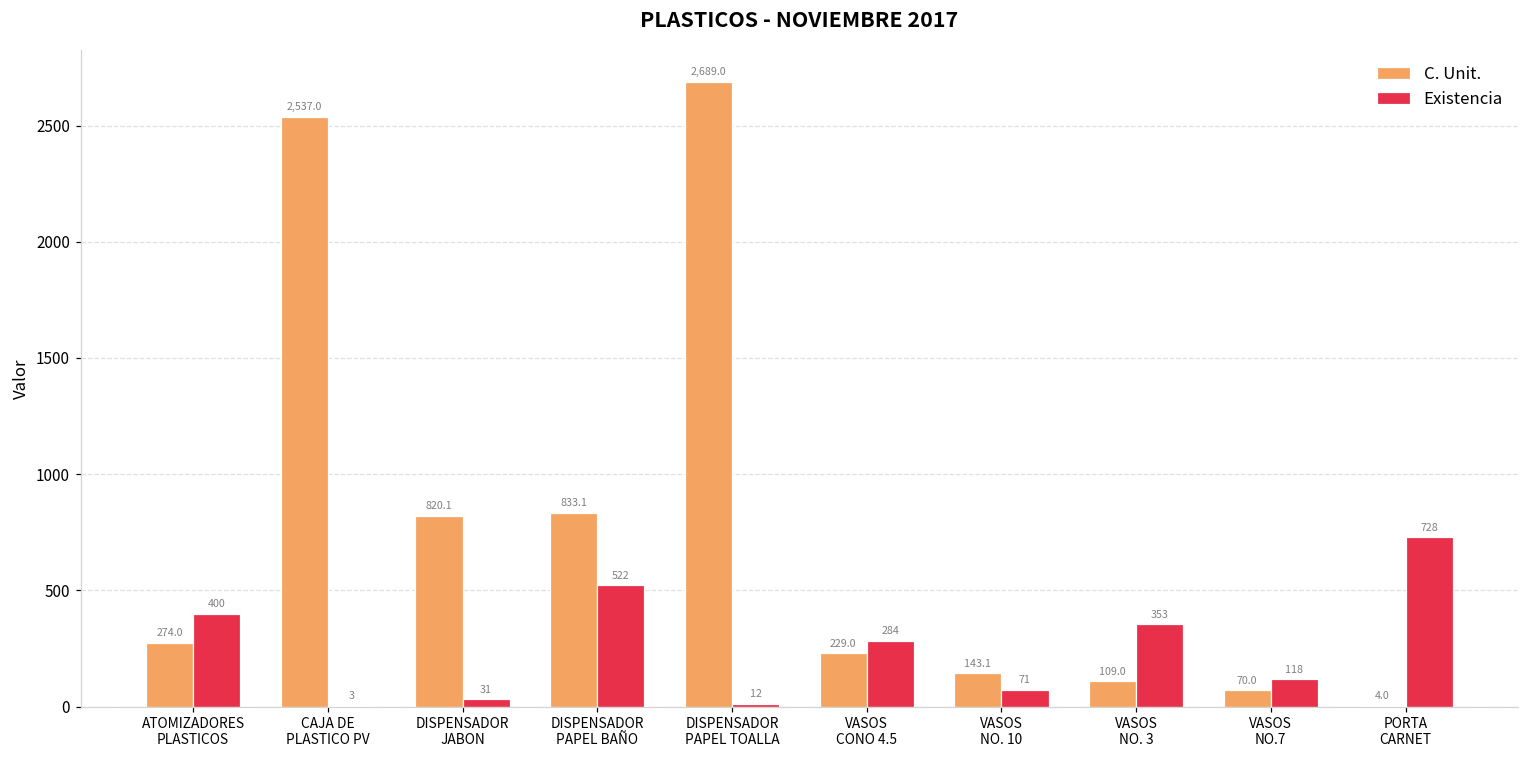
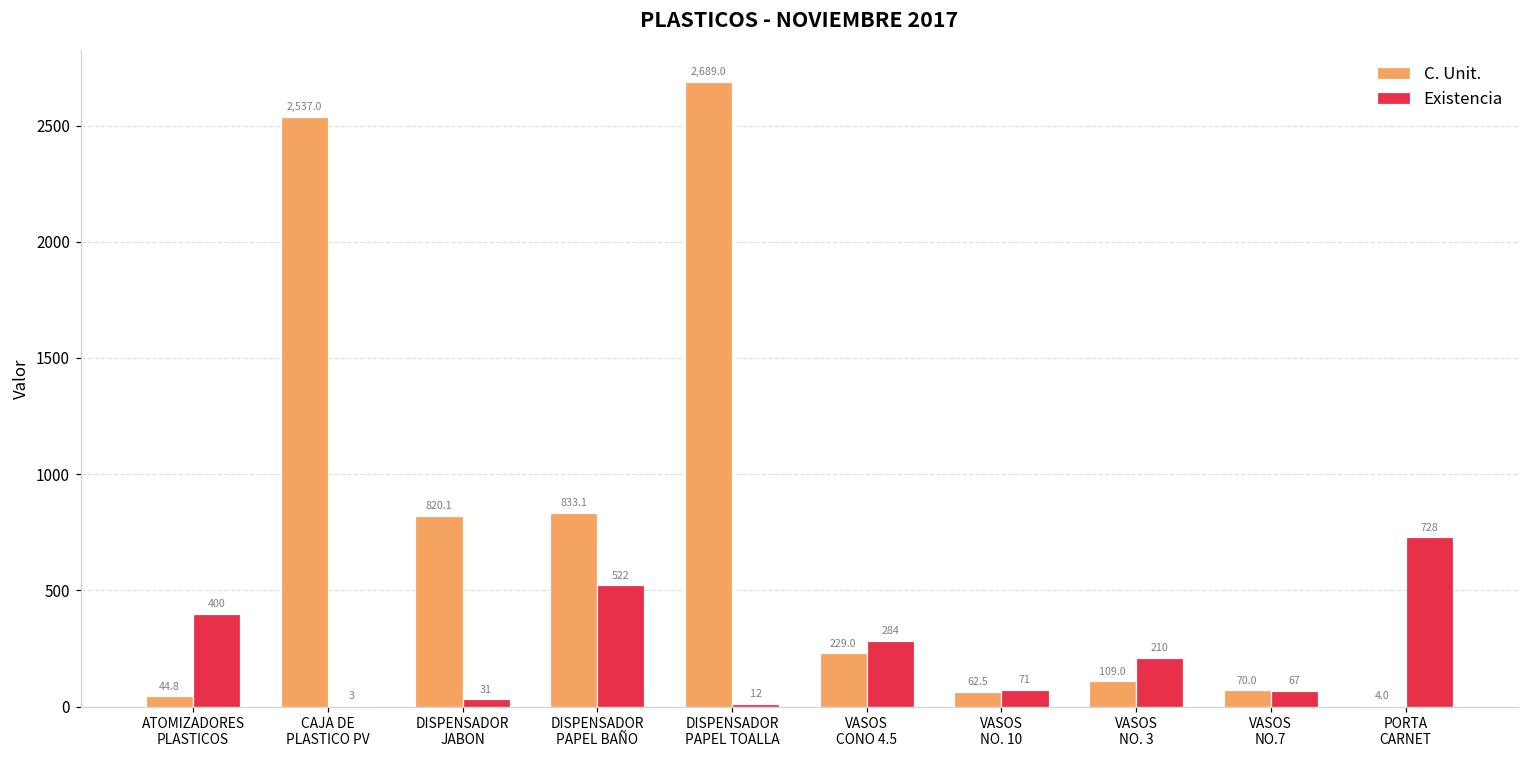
  {
    "C. Unit.": {
-     "ATOMIZADORES PLASTICOS": "274.0",
+     "ATOMIZADORES PLASTICOS": "44.8",
      "CAJA DE PLASTICO PV": "2,537.0",
      "DISPENSADOR JABON": "820.1",
      "DISPENSADOR PAPEL BAÑO": "833.1",
      "DISPENSADOR PAPEL TOALLA": "2,689.0",
      "VASOS CONO 4.5": "229.0",
-     "VASOS NO. 10": "143.1",
+     "VASOS NO. 10": "62.5",
      "VASOS NO. 3": "109.0",
      "VASOS NO.7": "70.0",
      "PORTA CARNET": "4.0"
    },
    "Existencia": {
      "ATOMIZADORES PLASTICOS": "400",
      "CAJA DE PLASTICO PV": "3",
      "DISPENSADOR JABON": "31",
      "DISPENSADOR PAPEL BAÑO": "522",
      "DISPENSADOR PAPEL TOALLA": "12",
      "VASOS CONO 4.5": "284",
      "VASOS NO. 10": "71",
-     "VASOS NO. 3": "353",
-     "VASOS NO.7": "118",
+     "VASOS NO. 3": "210",
+     "VASOS NO.7": "67",
      "PORTA CARNET": "728"
    }
  }
